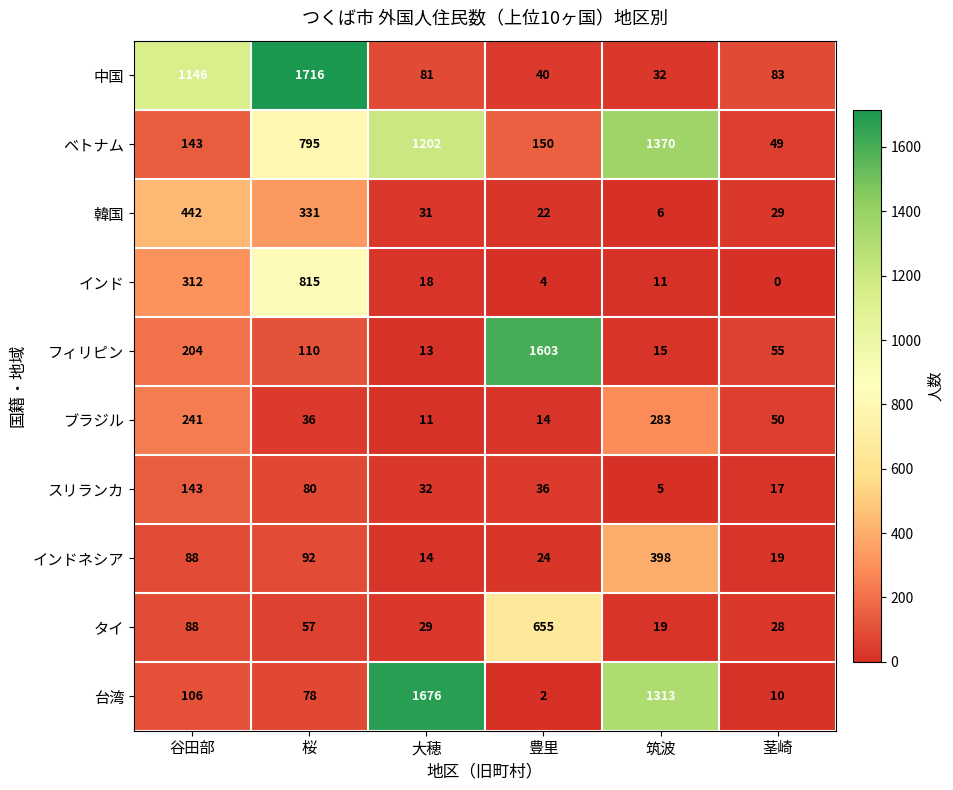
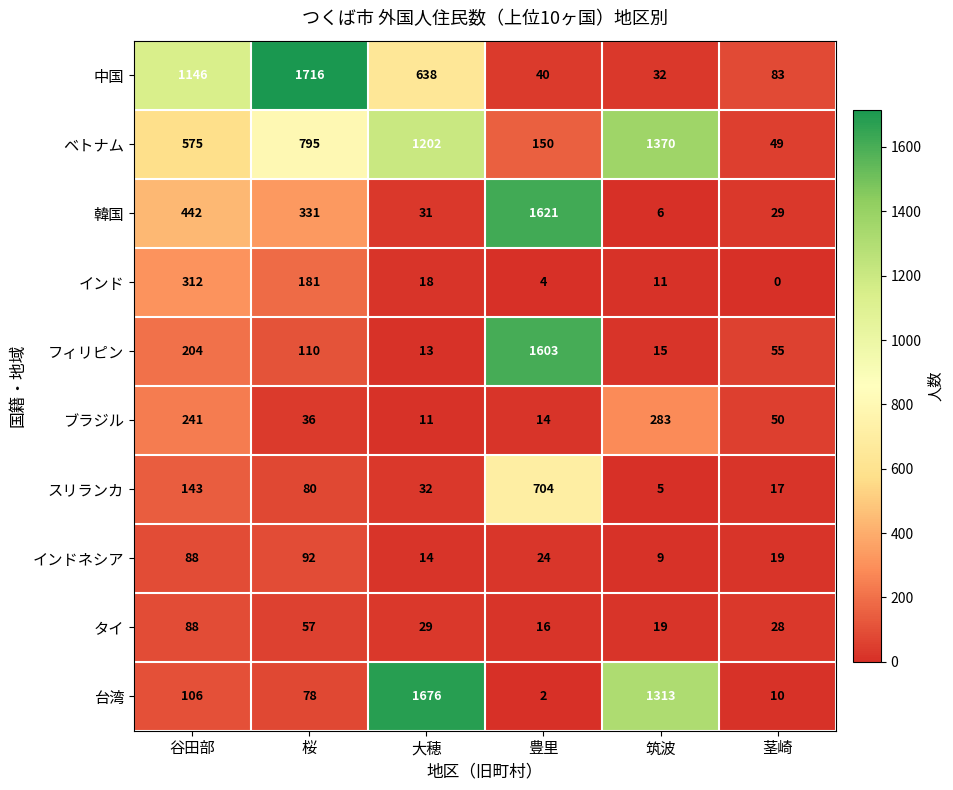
  {
    "中国": {
      "谷田部": 1146,
      "桜": 1716,
-     "大穂": 81,
+     "大穂": 638,
      "豊里": 40,
      "筑波": 32,
      "茎崎": 83
    },
    "ベトナム": {
-     "谷田部": 143,
+     "谷田部": 575,
      "桜": 795,
      "大穂": 1202,
      "豊里": 150,
      "筑波": 1370,
      "茎崎": 49
    },
    "韓国": {
      "谷田部": 442,
      "桜": 331,
      "大穂": 31,
-     "豊里": 22,
+     "豊里": 1621,
      "筑波": 6,
      "茎崎": 29
    },
    "インド": {
      "谷田部": 312,
-     "桜": 815,
+     "桜": 181,
      "大穂": 18,
      "豊里": 4,
      "筑波": 11,
      "茎崎": 0
    },
    "フィリピン": {
      "谷田部": 204,
      "桜": 110,
      "大穂": 13,
      "豊里": 1603,
      "筑波": 15,
      "茎崎": 55
    },
    "ブラジル": {
      "谷田部": 241,
      "桜": 36,
      "大穂": 11,
      "豊里": 14,
      "筑波": 283,
      "茎崎": 50
    },
    "スリランカ": {
      "谷田部": 143,
      "桜": 80,
      "大穂": 32,
-     "豊里": 36,
+     "豊里": 704,
      "筑波": 5,
      "茎崎": 17
    },
    "インドネシア": {
      "谷田部": 88,
      "桜": 92,
      "大穂": 14,
      "豊里": 24,
-     "筑波": 398,
+     "筑波": 9,
      "茎崎": 19
    },
    "タイ": {
      "谷田部": 88,
      "桜": 57,
      "大穂": 29,
-     "豊里": 655,
+     "豊里": 16,
      "筑波": 19,
      "茎崎": 28
    },
    "台湾": {
      "谷田部": 106,
      "桜": 78,
      "大穂": 1676,
      "豊里": 2,
      "筑波": 1313,
      "茎崎": 10
    }
  }
